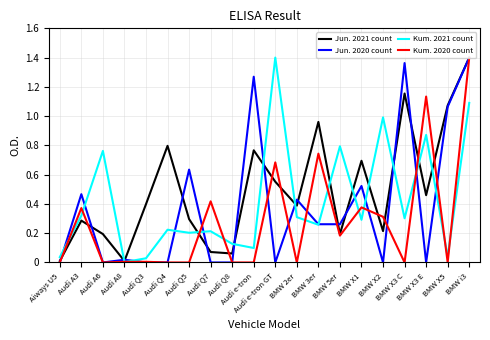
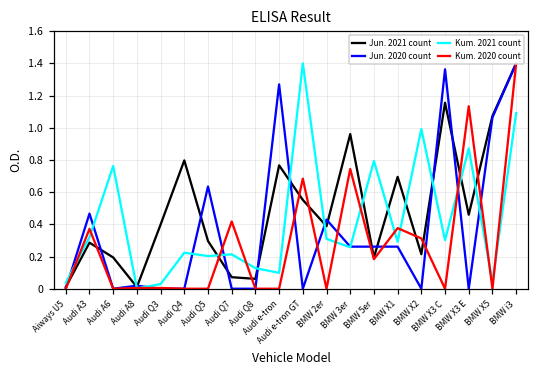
  {
    "Jun. 2021 count": {
      "Audi A3": 0.29,
      "Audi A6": 0.19,
      "Audi Q3": 0.40,
      "Audi Q4": 0.80,
      "Audi Q5": 0.30,
      "Audi Q7": 0.07,
      "Audi Q8": 0.06,
      "Audi e-tron": 0.77,
      "Audi e-tron GT": 0.55,
      "BMW 2er": 0.39,
      "BMW 3er": 0.96,
      "BMW X1": 0.69,
      "BMW X2": 0.21,
      "BMW X3 C": 1.15,
      "BMW X3 E": 0.46
    },
    "Jun. 2020 count": {
      "Audi A3": 0.47,
      "Audi Q5": 0.63,
      "Audi Q7": 0.00,
      "Audi e-tron": 1.27,
      "Audi e-tron GT": 0.00,
      "BMW 2er": 0.43,
      "BMW 5er": 0.26,
-     "BMW X1": 0.52,
+     "BMW X1": 0.26,
      "BMW X2": 0.00,
      "BMW X3 C": 1.36,
      "BMW X3 E": 0.00
    },
    "Kum. 2021 count": {
      "Aiways U5": 0.04,
      "Audi A3": 0.32,
      "Audi A6": 0.76,
      "Audi Q3": 0.03,
      "Audi Q4": 0.22,
      "Audi Q5": 0.20,
      "Audi Q7": 0.21,
      "Audi Q8": 0.13,
      "Audi e-tron": 0.10,
      "Audi e-tron GT": 1.40,
      "BMW 2er": 0.31,
      "BMW 5er": 0.79,
      "BMW X1": 0.29,
      "BMW X2": 0.99,
      "BMW X3 C": 0.30,
      "BMW X3 E": 0.87,
      "BMW X5": 0.04,
      "BMW i3": 1.09
    },
    "Kum. 2020 count": {
      "Audi A3": 0.37,
      "Audi Q5": 0.00,
      "Audi Q7": 0.42,
      "Audi e-tron": 0.00,
      "Audi e-tron GT": 0.68,
      "BMW 2er": 0.00,
      "BMW 3er": 0.74,
      "BMW X1": 0.38,
      "BMW X2": 0.31,
      "BMW X3 C": 0.00,
      "BMW X3 E": 1.13,
      "BMW X5": 0.00
    }
  }
